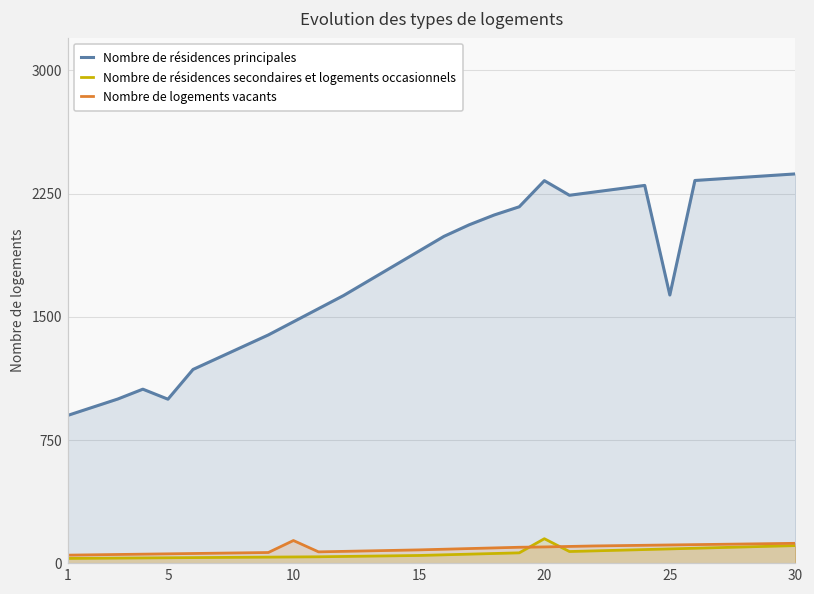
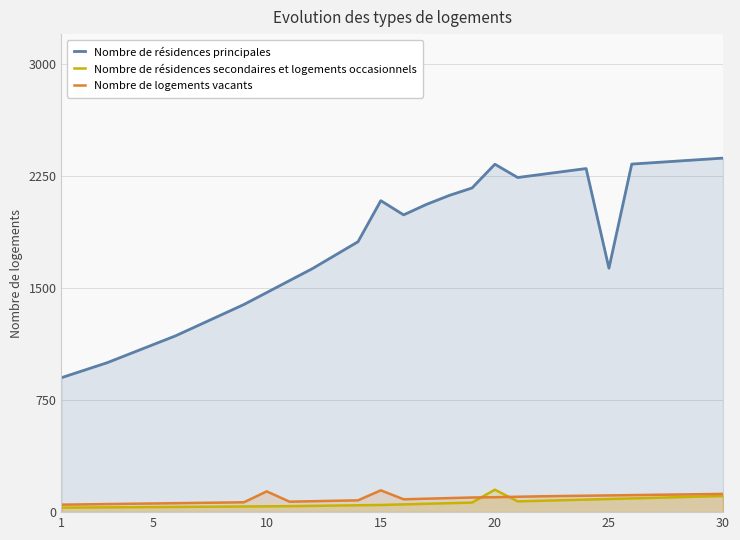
  {
    "Nombre de résidences principales": {
      "1": 900,
-     "5": 1000,
+     "5": 1120,
      "10": 1470,
-     "15": 1900,
+     "15": 2090,
      "20": 2330,
      "25": 1630,
      "30": 2370
    },
    "Nombre de résidences secondaires et logements occasionnels": {
      "1": 30,
      "5": 30,
      "10": 40,
      "15": 50,
      "20": 150,
      "25": 90
    },
    "Nombre de logements vacants": {
      "1": 50,
      "5": 60,
      "10": 140,
-     "15": 80,
+     "15": 150,
      "20": 100,
      "25": 110
    }
  }
